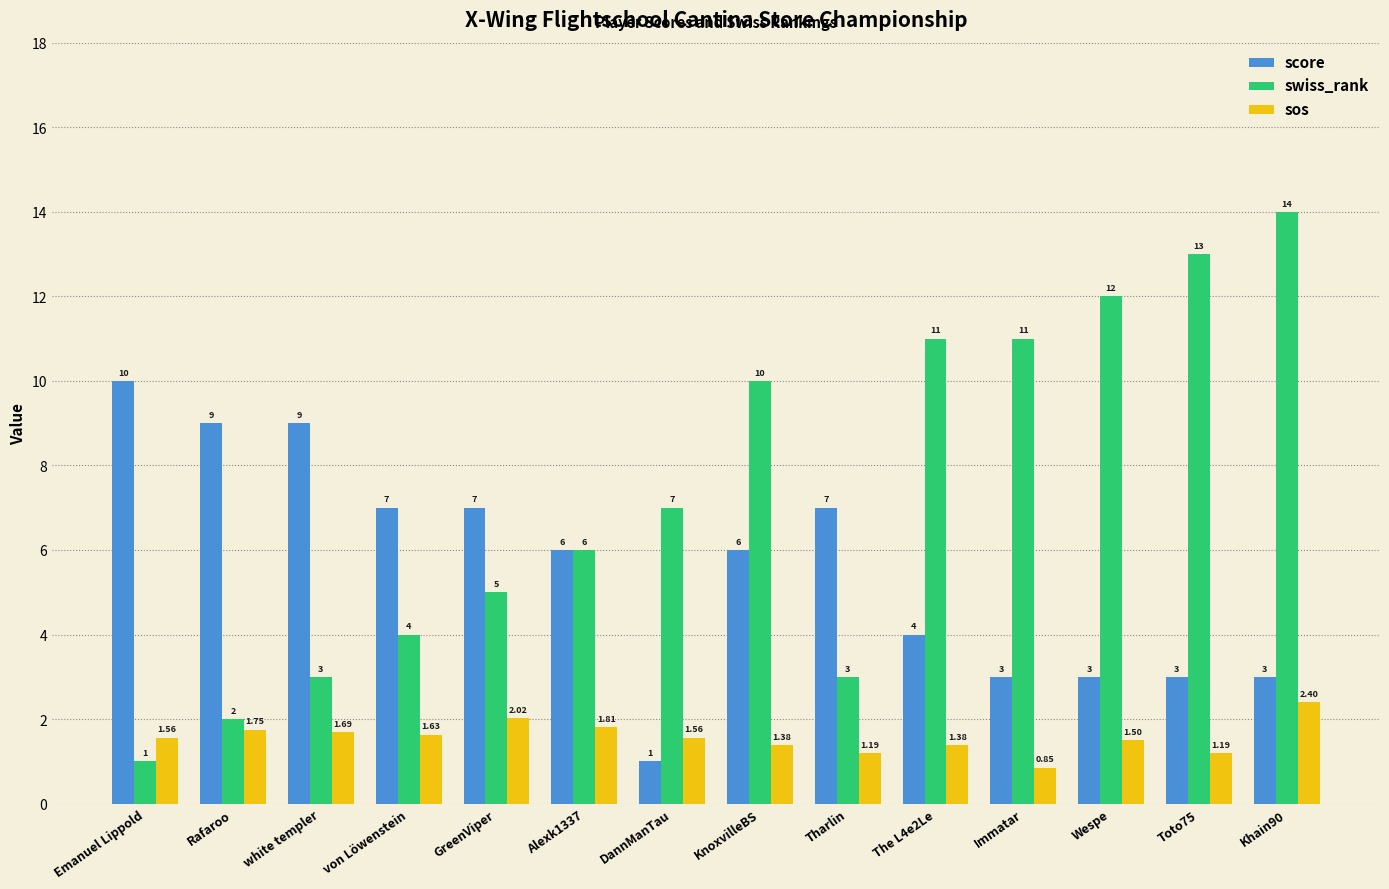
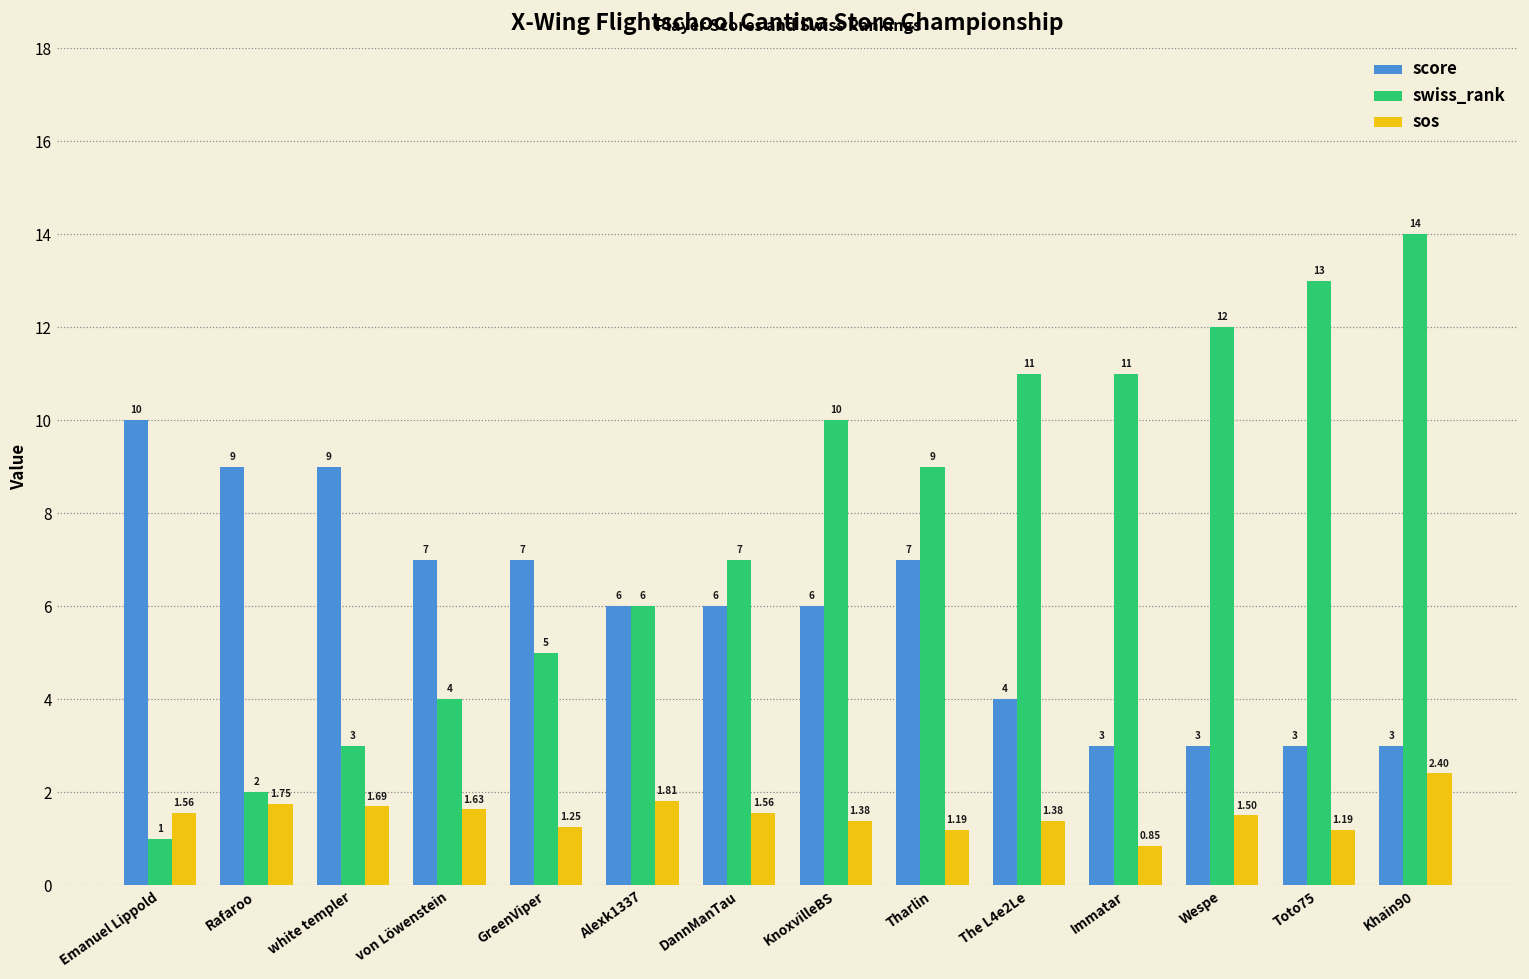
  {
    "score": {
      "Emanuel Lippold": 10,
      "Rafaroo": 9,
      "white templer": 9,
      "von Löwenstein": 7,
      "GreenViper": 7,
      "Alexk1337": 6,
-     "DannManTau": 1,
+     "DannManTau": 6,
      "KnoxvilleBS": 6,
      "Tharlin": 7,
      "The L4e2Le": 4,
      "Immatar": 3,
      "Wespe": 3,
      "Toto75": 3,
      "Khain90": 3
    },
    "swiss_rank": {
      "Emanuel Lippold": 1,
      "Rafaroo": 2,
      "white templer": 3,
      "von Löwenstein": 4,
      "GreenViper": 5,
      "Alexk1337": 6,
      "DannManTau": 7,
      "KnoxvilleBS": 10,
-     "Tharlin": 3,
+     "Tharlin": 9,
      "The L4e2Le": 11,
      "Immatar": 11,
      "Wespe": 12,
      "Toto75": 13,
      "Khain90": 14
    },
    "sos": {
      "Emanuel Lippold": 1.56,
      "Rafaroo": 1.75,
      "white templer": 1.69,
      "von Löwenstein": 1.63,
-     "GreenViper": 2.02,
+     "GreenViper": 1.25,
      "Alexk1337": 1.81,
      "DannManTau": 1.56,
      "KnoxvilleBS": 1.38,
      "Tharlin": 1.19,
      "The L4e2Le": 1.38,
      "Immatar": 0.85,
      "Wespe": 1.50,
      "Toto75": 1.19,
      "Khain90": 2.40
    }
  }
